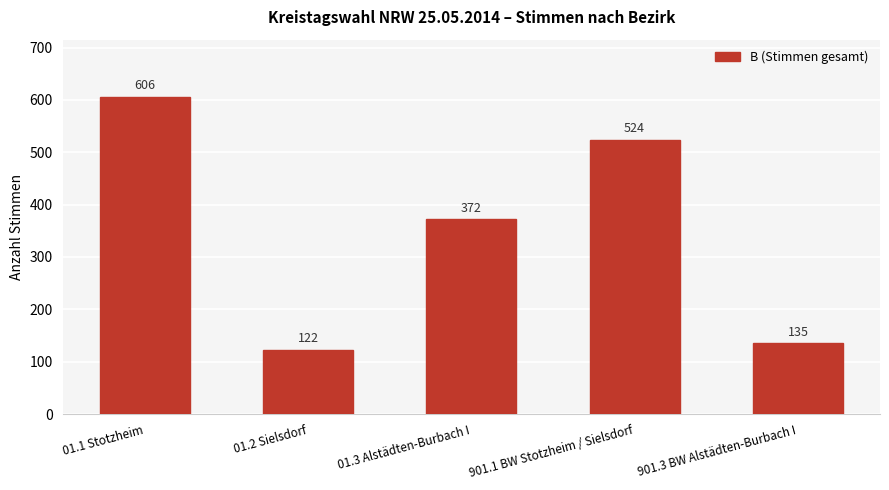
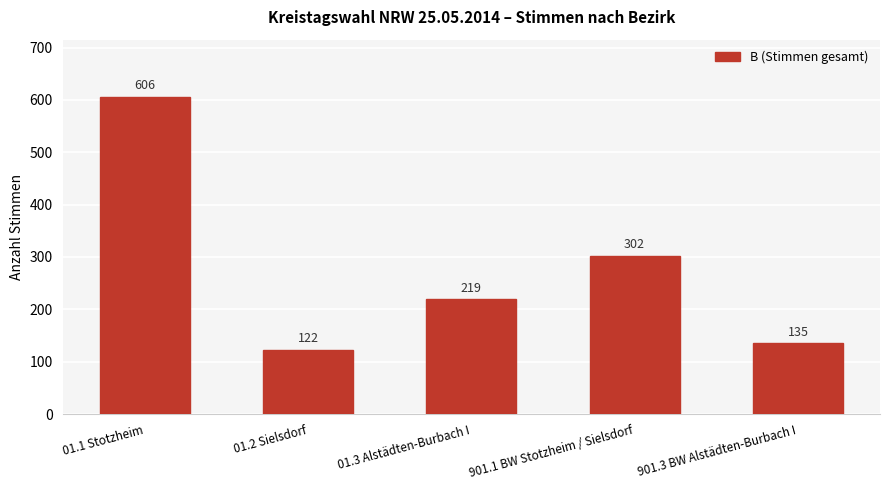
  {
    "01.1 Stotzheim": 606,
    "01.2 Sielsdorf": 122,
-   "01.3 Alstädten-Burbach I": 372,
-   "901.1 BW Stotzheim / Sielsdorf": 524,
+   "01.3 Alstädten-Burbach I": 219,
+   "901.1 BW Stotzheim / Sielsdorf": 302,
    "901.3 BW Alstädten-Burbach I": 135
  }
